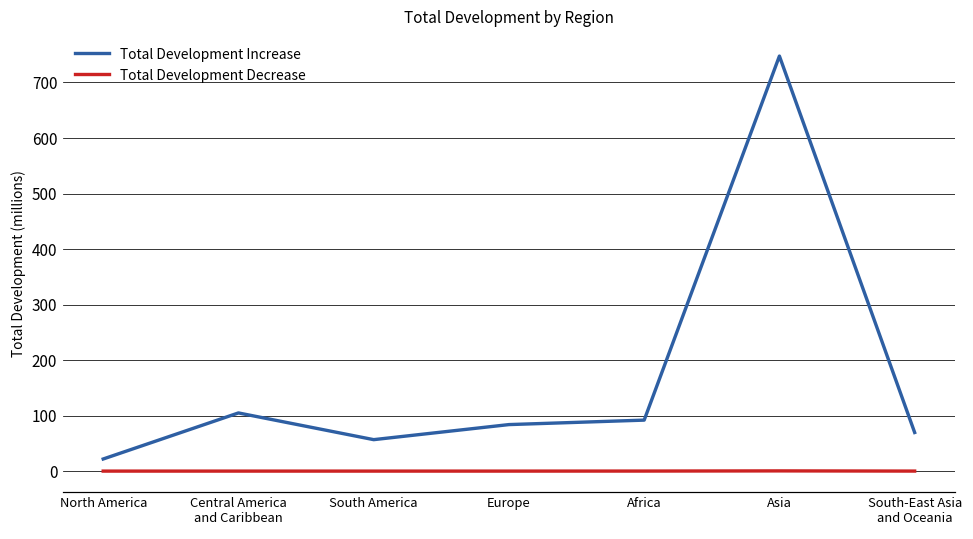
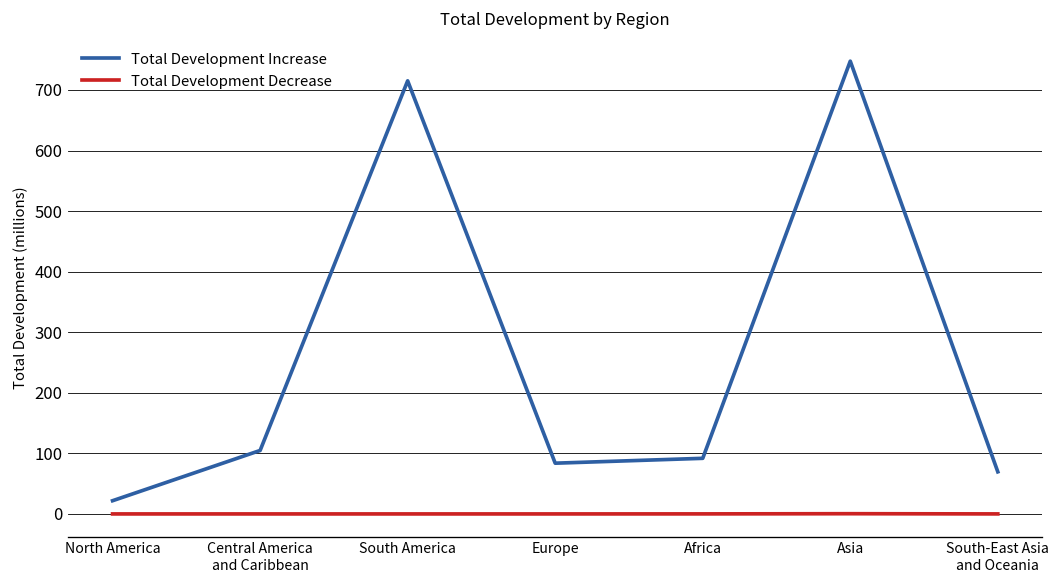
  {
    "Total Development Increase": {
      "North America": 20,
      "Central America and Caribbean": 100,
-     "South America": 60,
+     "South America": 720,
      "Europe": 80,
      "Africa": 90,
      "Asia": 750,
      "South-East Asia and Oceania": 70
    },
    "Total Development Decrease": {
      "North America": 0,
      "Central America and Caribbean": 0,
      "South America": 0,
      "Europe": 0,
      "Africa": 0,
      "Asia": 0,
      "South-East Asia and Oceania": 0
    }
  }
